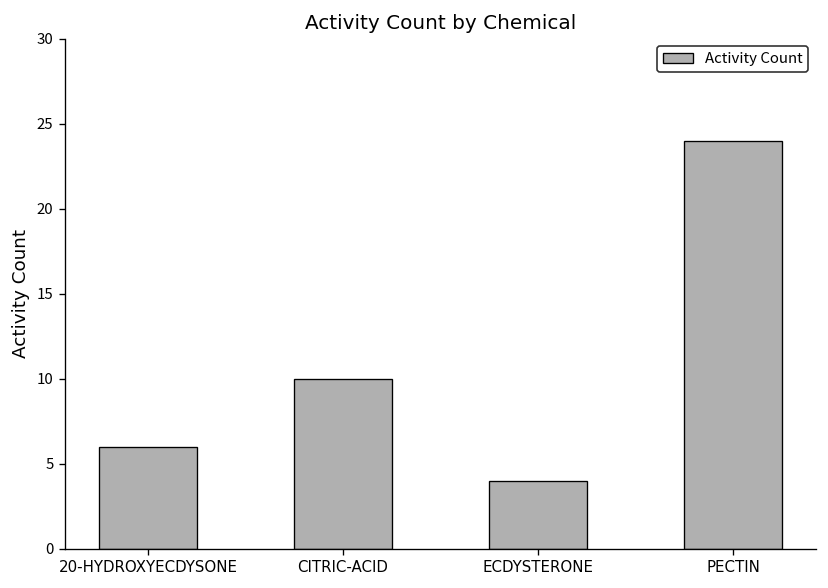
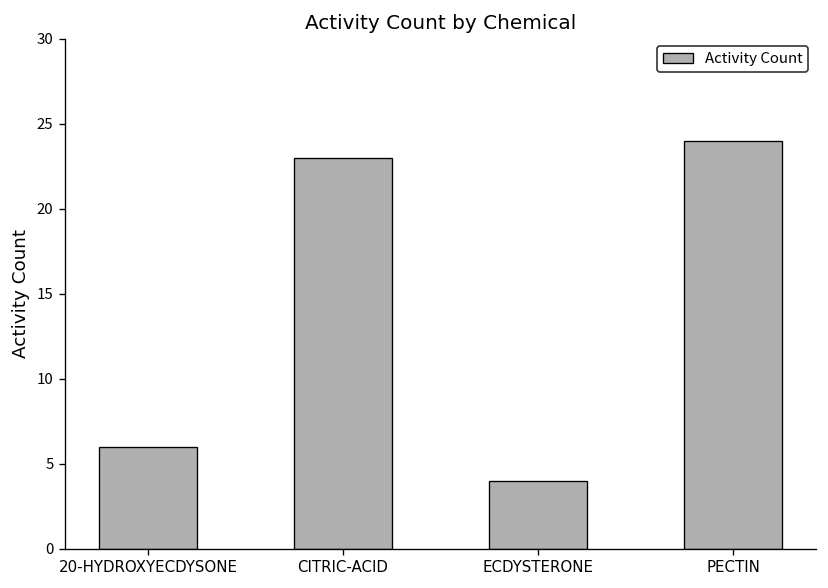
  {
    "20-HYDROXYECDYSONE": 6,
-   "CITRIC-ACID": 10,
+   "CITRIC-ACID": 23,
    "ECDYSTERONE": 4,
    "PECTIN": 24
  }
